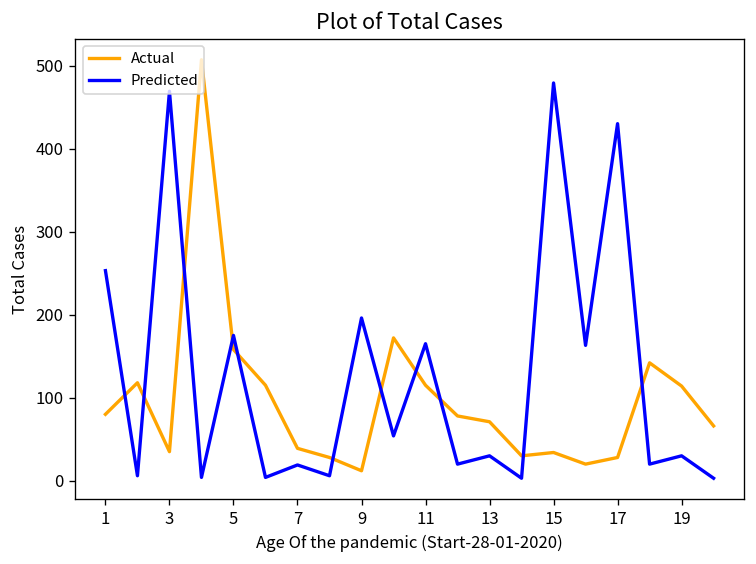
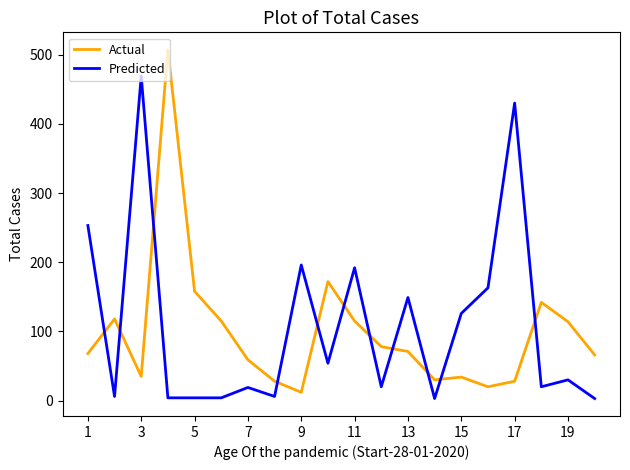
  {
    "Actual": {
-     "1": 80,
+     "1": 70,
      "3": 40,
      "5": 160,
-     "7": 40,
+     "7": 60,
      "9": 10,
      "11": 120,
      "13": 70,
      "15": 30,
      "17": 30,
      "19": 110
    },
    "Predicted": {
      "1": 250,
-     "5": 180,
+     "5": 0,
      "7": 20,
      "9": 200,
-     "11": 170,
-     "13": 30,
-     "15": 480,
+     "11": 190,
+     "13": 150,
+     "15": 130,
      "17": 430,
      "19": 30
    }
  }
